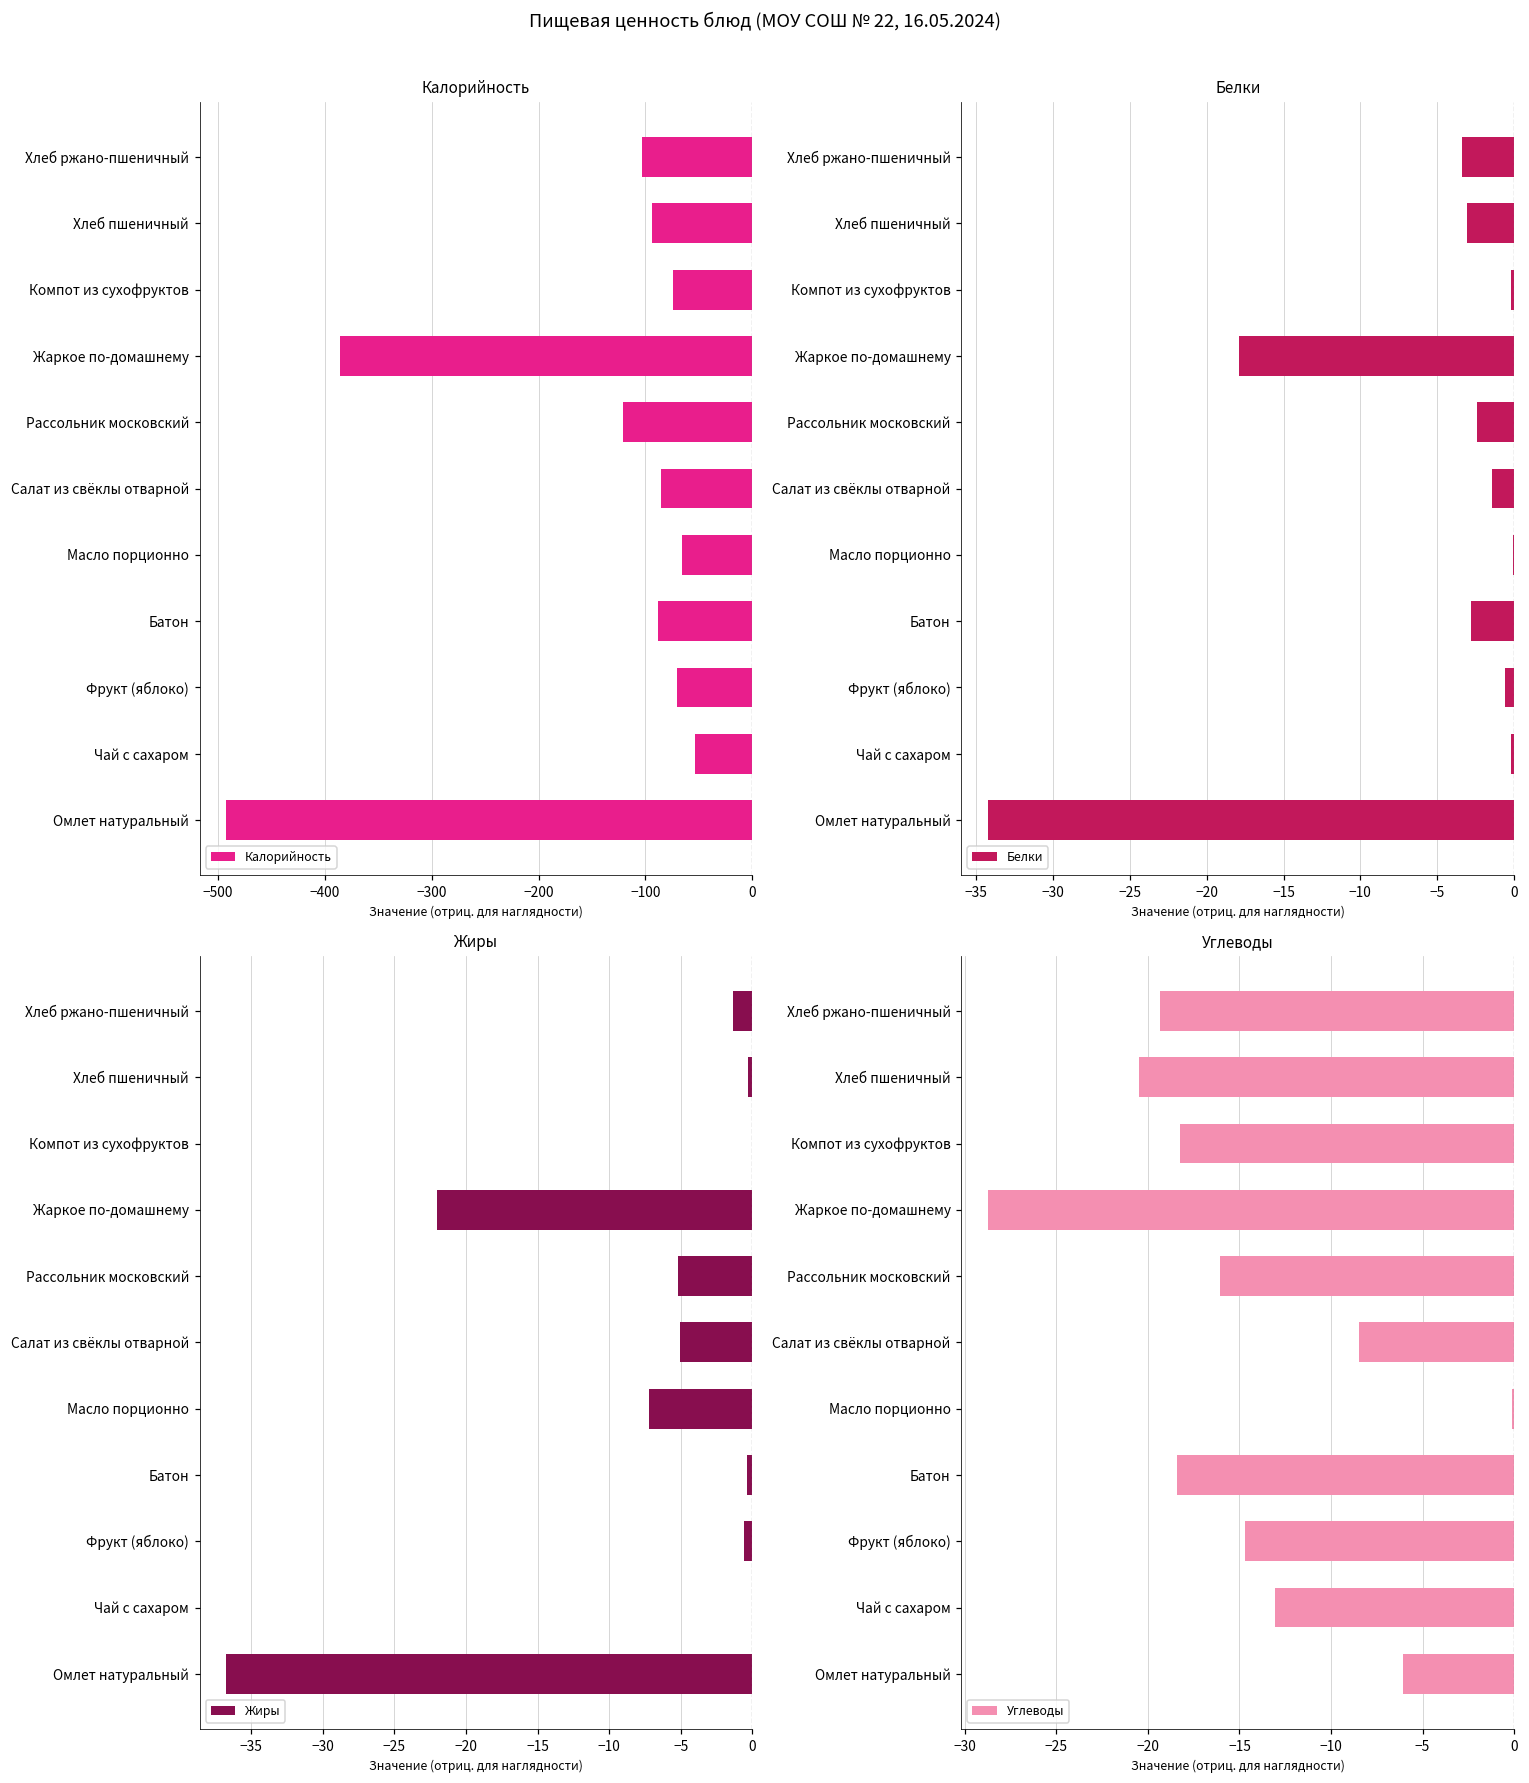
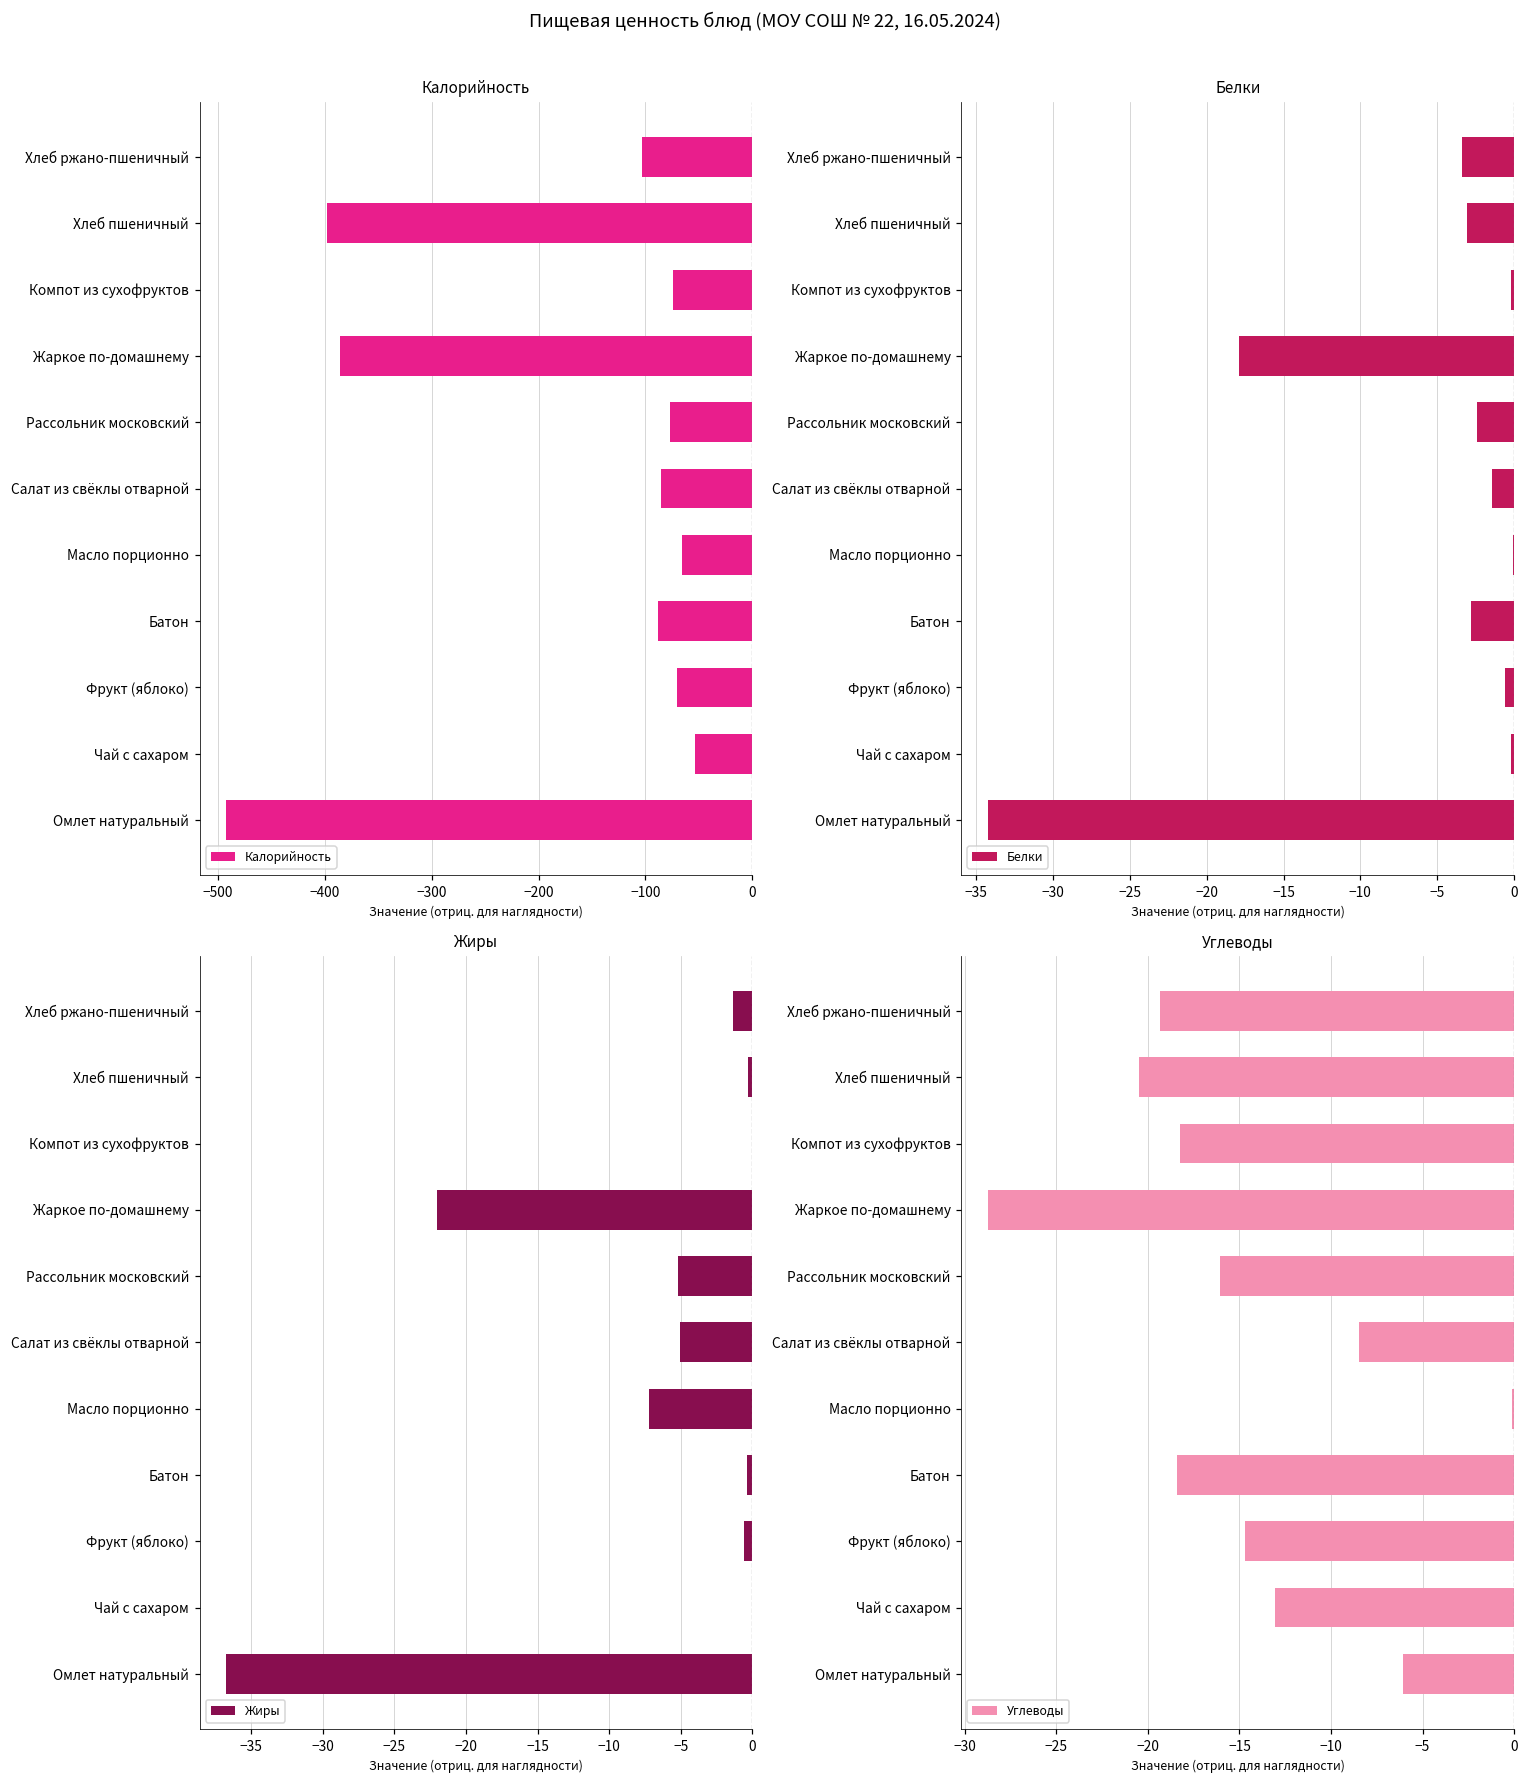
  {
    "Калорийность": {
      "Хлеб ржано-пшеничный": -100,
-     "Хлеб пшеничный": -90,
+     "Хлеб пшеничный": -400,
      "Компот из сухофруктов": -70,
      "Жаркое по-домашнему": -390,
-     "Рассольник московский": -120,
+     "Рассольник московский": -80,
      "Салат из свёклы отварной": -90,
      "Масло порционно": -70,
      "Батон": -90,
      "Фрукт (яблоко)": -70,
      "Чай с сахаром": -50,
      "Омлет натуральный": -490
    },
    "Белки": {
      "Хлеб ржано-пшеничный": -3.4,
      "Хлеб пшеничный": -3.0,
      "Компот из сухофруктов": -0.2,
      "Жаркое по-домашнему": -17.9,
      "Рассольник московский": -2.4,
      "Салат из свёклы отварной": -1.4,
      "Батон": -2.8,
      "Фрукт (яблоко)": -0.6,
      "Чай с сахаром": -0.2,
      "Омлет натуральный": -34.2
    },
    "Жиры": {
      "Хлеб ржано-пшеничный": -1.3,
      "Хлеб пшеничный": -0.3,
      "Компот из сухофруктов": 0.0,
      "Жаркое по-домашнему": -22.0,
      "Рассольник московский": -5.2,
      "Салат из свёклы отварной": -5.1,
      "Масло порционно": -7.3,
      "Батон": -0.4,
      "Фрукт (яблоко)": -0.6,
      "Омлет натуральный": -36.8
    },
    "Углеводы": {
      "Хлеб ржано-пшеничный": -19.3,
      "Хлеб пшеничный": -20.5,
      "Компот из сухофруктов": -18.3,
      "Жаркое по-домашнему": -28.8,
      "Рассольник московский": -16.1,
      "Салат из свёклы отварной": -8.5,
      "Батон": -18.4,
      "Фрукт (яблоко)": -14.7,
      "Чай с сахаром": -13.0,
      "Омлет натуральный": -6.1
    }
  }
